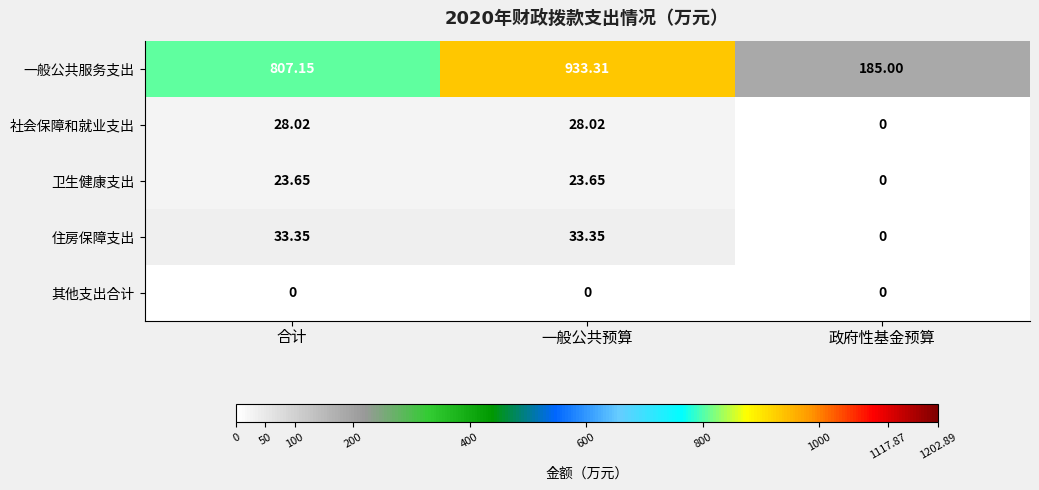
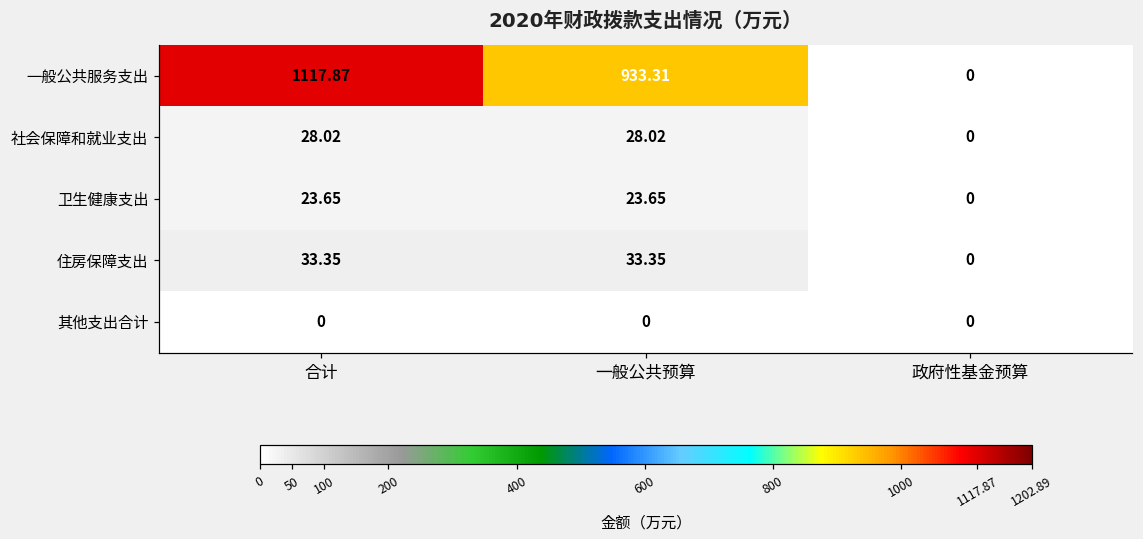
  {
    "一般公共服务支出": {
-     "合计": 807.15,
+     "合计": 1117.87,
      "一般公共预算": 933.31,
-     "政府性基金预算": 185.00
+     "政府性基金预算": 0
    },
    "社会保障和就业支出": {
      "合计": 28.02,
      "一般公共预算": 28.02,
      "政府性基金预算": 0
    },
    "卫生健康支出": {
      "合计": 23.65,
      "一般公共预算": 23.65,
      "政府性基金预算": 0
    },
    "住房保障支出": {
      "合计": 33.35,
      "一般公共预算": 33.35,
      "政府性基金预算": 0
    },
    "其他支出合计": {
      "合计": 0,
      "一般公共预算": 0,
      "政府性基金预算": 0
    }
  }
